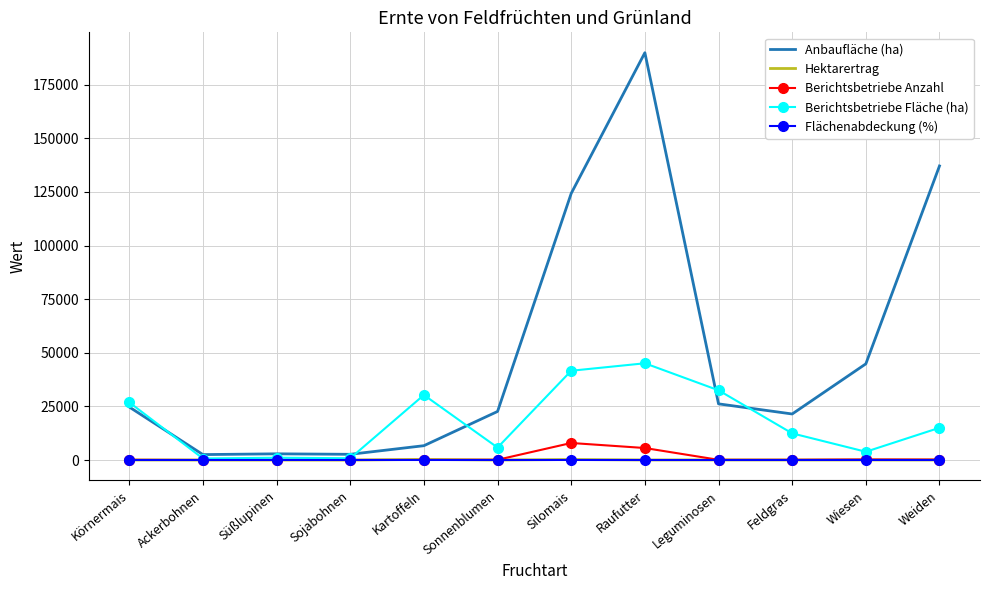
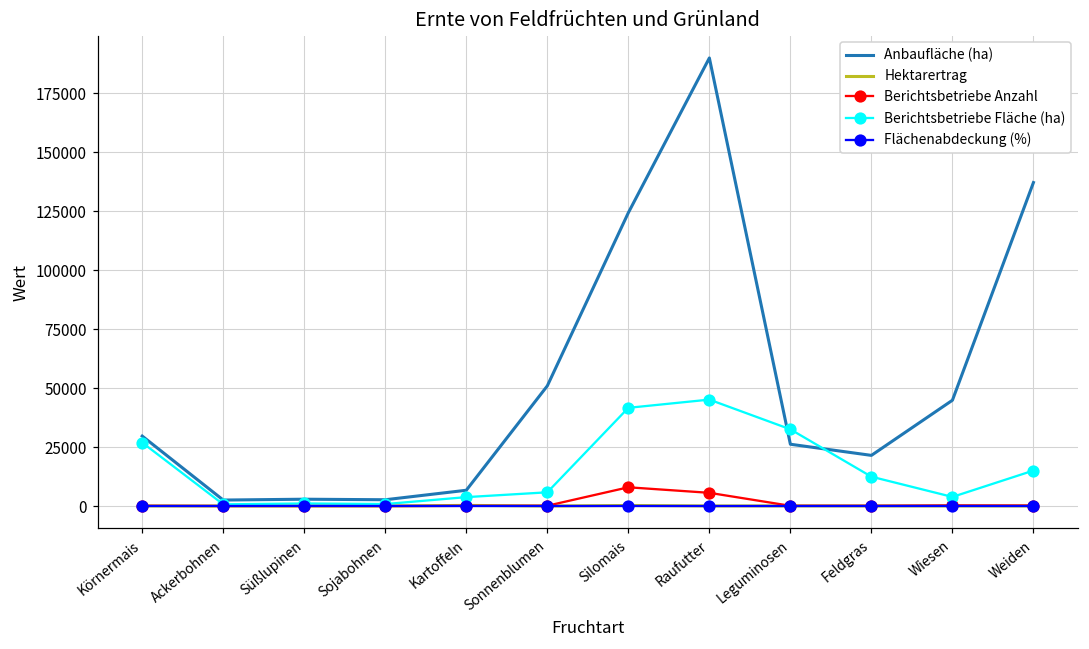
  {
    "Anbaufläche (ha)": {
-     "Körnermais": 25000,
+     "Körnermais": 30000,
      "Ackerbohnen": 3000,
      "Süßlupinen": 3000,
      "Sojabohnen": 3000,
      "Kartoffeln": 7000,
-     "Sonnenblumen": 23000,
+     "Sonnenblumen": 51000,
      "Silomais": 124000,
      "Raufutter": 190000,
      "Leguminosen": 26000,
      "Feldgras": 21000,
      "Wiesen": 45000,
      "Weiden": 137000
    },
    "Flächenabdeckung (%)": {
      "Silomais": 0,
      "Raufutter": 0
    },
    "Berichtsbetriebe Anzahl": {
      "Silomais": 8000,
      "Raufutter": 6000
    },
    "Berichtsbetriebe Fläche (ha)": {
      "Körnermais": 27000,
-     "Kartoffeln": 30000,
+     "Kartoffeln": 4000,
      "Sonnenblumen": 6000,
      "Silomais": 42000,
      "Raufutter": 45000,
      "Leguminosen": 33000,
      "Feldgras": 12000,
      "Wiesen": 4000,
      "Weiden": 15000
    }
  }
